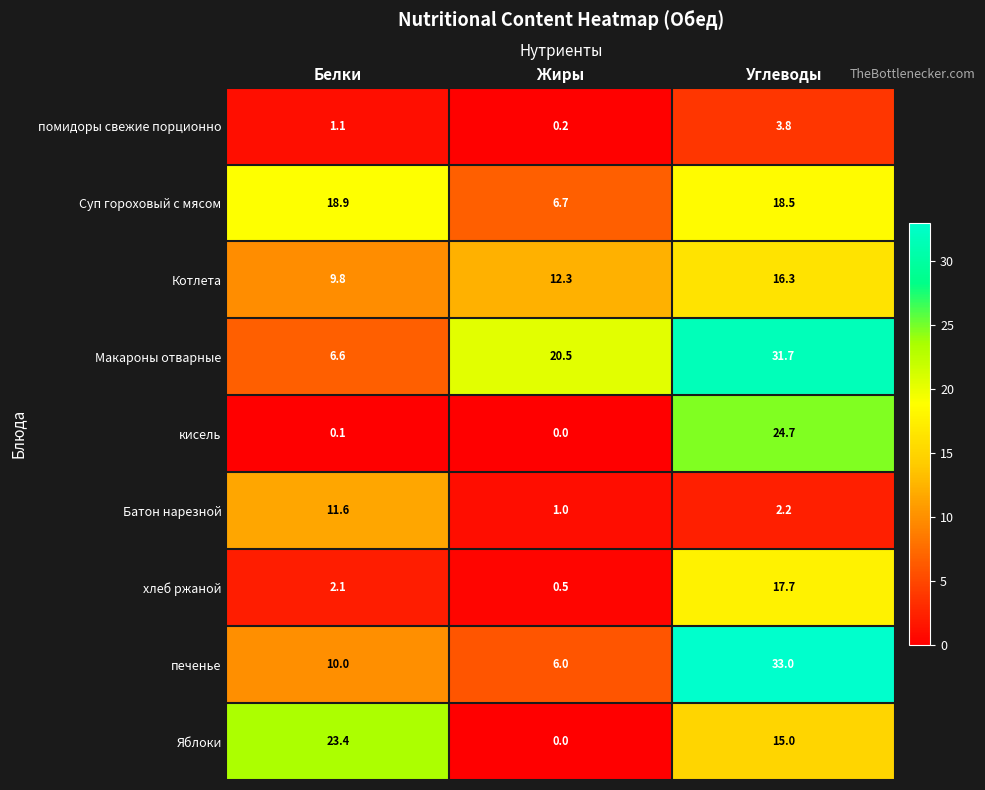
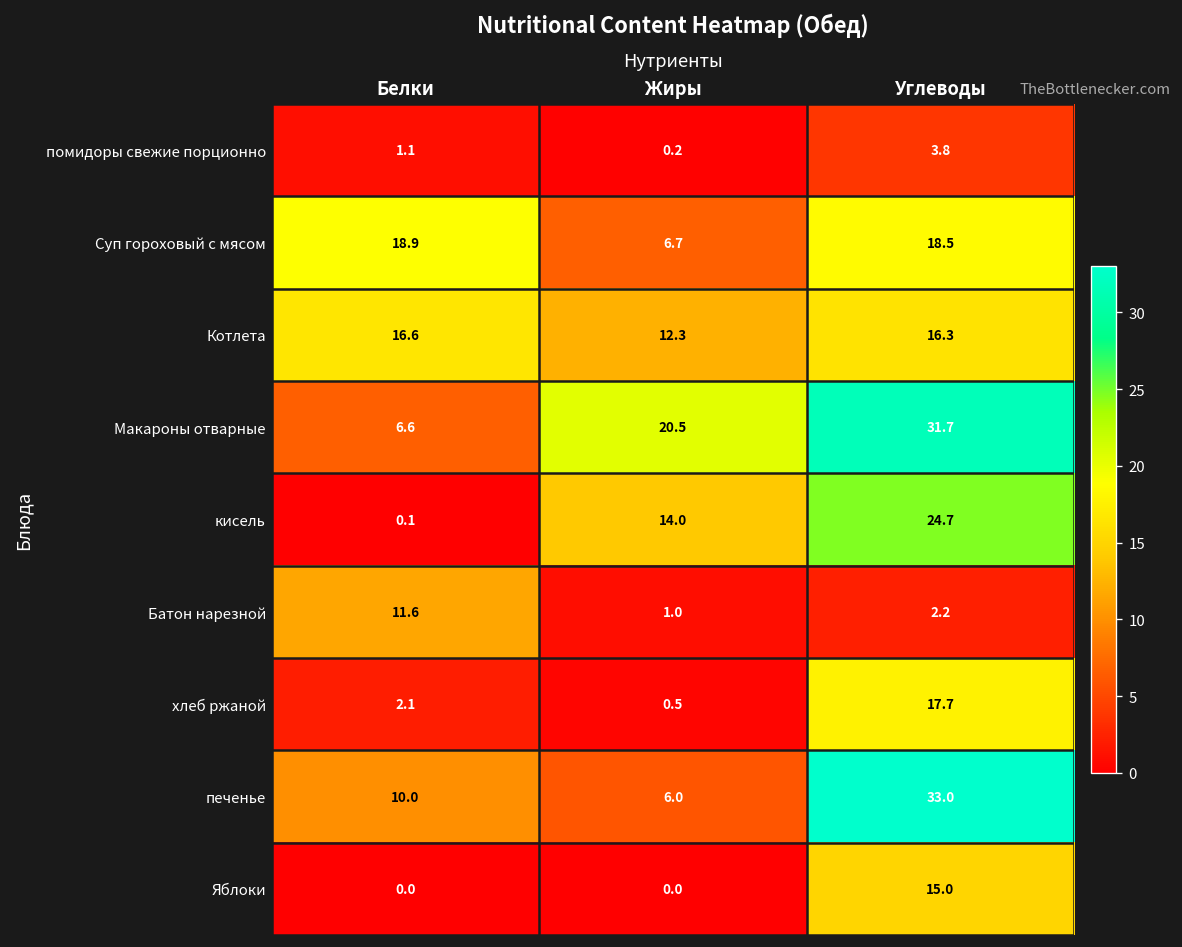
  {
    "помидоры свежие порционно": {
      "Белки": 1.1,
      "Жиры": 0.2,
      "Углеводы": 3.8
    },
    "Суп гороховый с мясом": {
      "Белки": 18.9,
      "Жиры": 6.7,
      "Углеводы": 18.5
    },
    "Котлета": {
-     "Белки": 9.8,
+     "Белки": 16.6,
      "Жиры": 12.3,
      "Углеводы": 16.3
    },
    "Макароны отварные": {
      "Белки": 6.6,
      "Жиры": 20.5,
      "Углеводы": 31.7
    },
    "кисель": {
      "Белки": 0.1,
-     "Жиры": 0.0,
+     "Жиры": 14.0,
      "Углеводы": 24.7
    },
    "Батон нарезной": {
      "Белки": 11.6,
      "Жиры": 1.0,
      "Углеводы": 2.2
    },
    "хлеб ржаной": {
      "Белки": 2.1,
      "Жиры": 0.5,
      "Углеводы": 17.7
    },
    "печенье": {
      "Белки": 10.0,
      "Жиры": 6.0,
      "Углеводы": 33.0
    },
    "Яблоки": {
-     "Белки": 23.4,
+     "Белки": 0.0,
      "Жиры": 0.0,
      "Углеводы": 15.0
    }
  }
